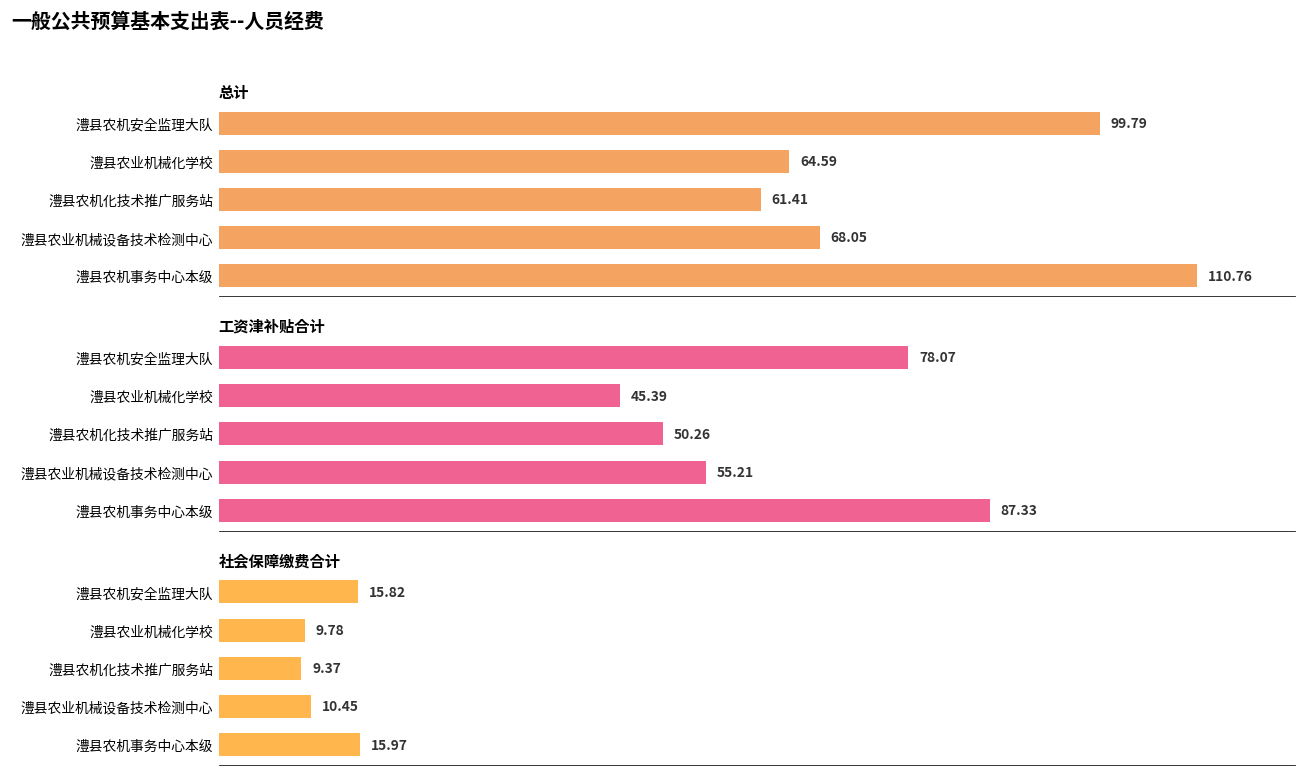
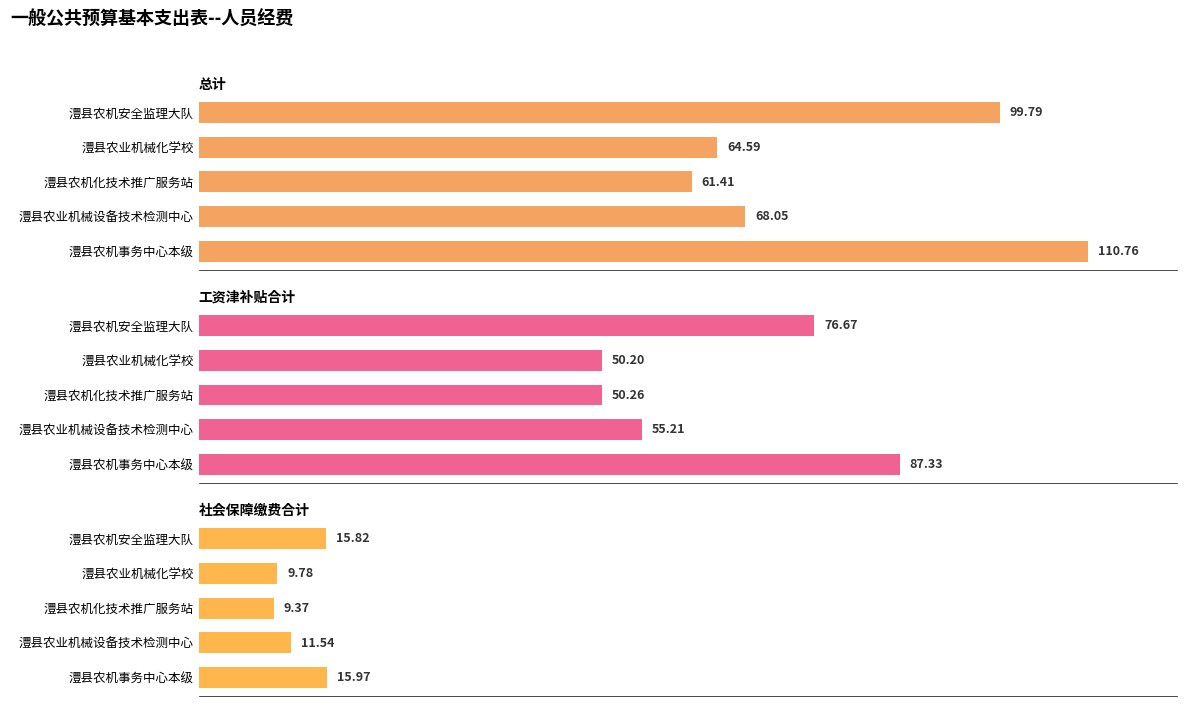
  {
    "总计": {
      "澧县农机安全监理大队": 99.79,
      "澧县农业机械化学校": 64.59,
      "澧县农机化技术推广服务站": 61.41,
      "澧县农业机械设备技术检测中心": 68.05,
      "澧县农机事务中心本级": 110.76
    },
    "工资津补贴合计": {
-     "澧县农机安全监理大队": 78.07,
-     "澧县农业机械化学校": 45.39,
+     "澧县农机安全监理大队": 76.67,
+     "澧县农业机械化学校": 50.20,
      "澧县农机化技术推广服务站": 50.26,
      "澧县农业机械设备技术检测中心": 55.21,
      "澧县农机事务中心本级": 87.33
    },
    "社会保障缴费合计": {
      "澧县农机安全监理大队": 15.82,
      "澧县农业机械化学校": 9.78,
      "澧县农机化技术推广服务站": 9.37,
-     "澧县农业机械设备技术检测中心": 10.45,
+     "澧县农业机械设备技术检测中心": 11.54,
      "澧县农机事务中心本级": 15.97
    }
  }
